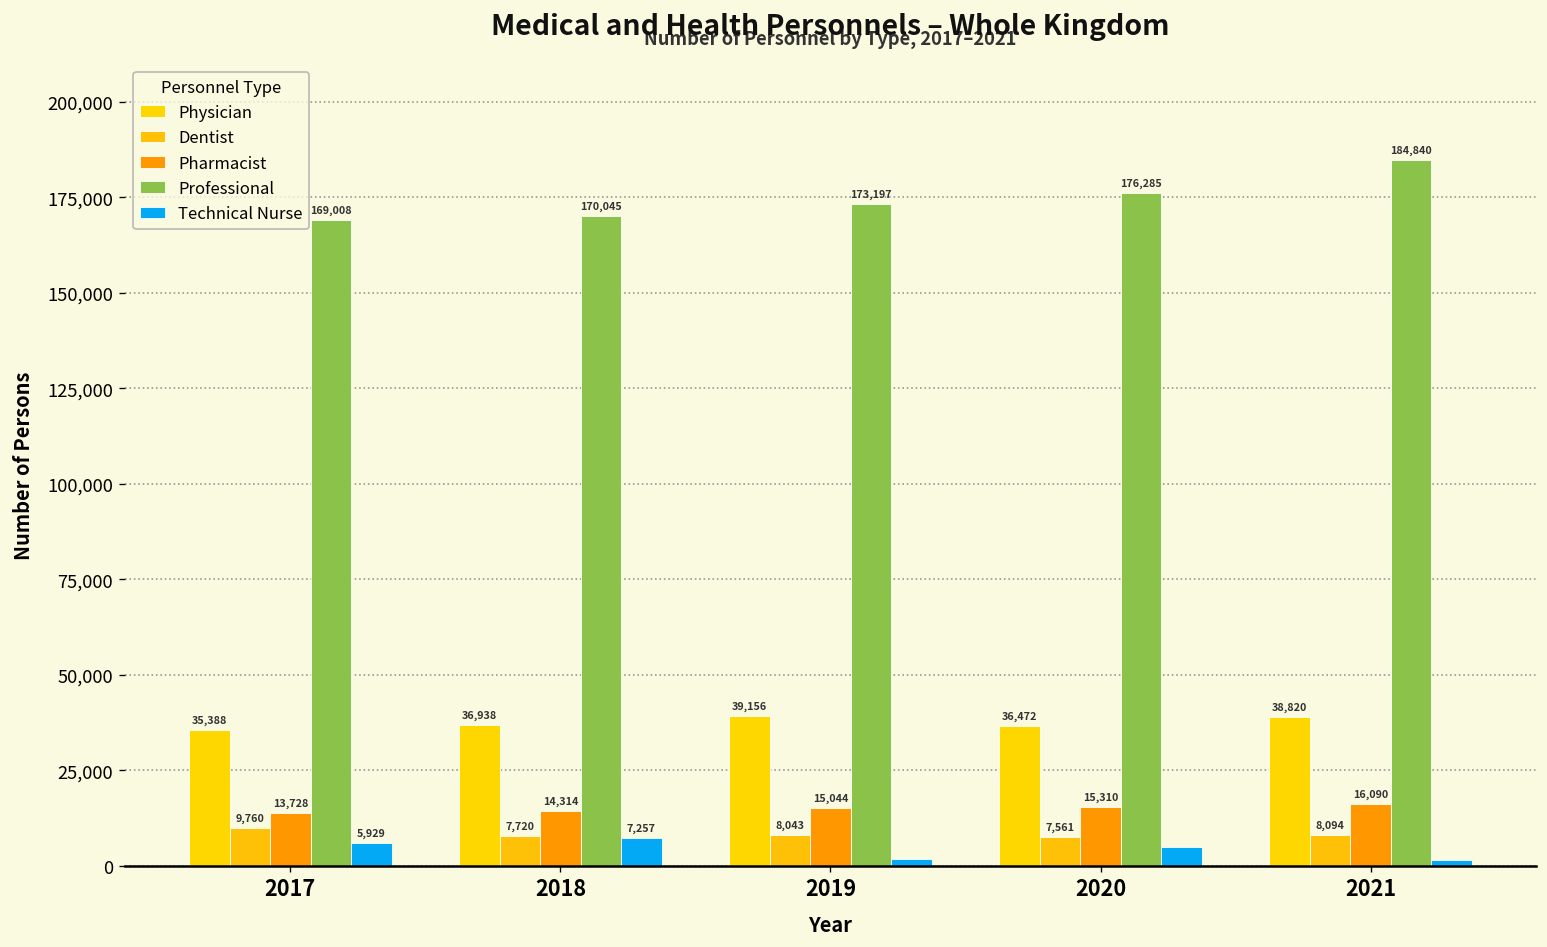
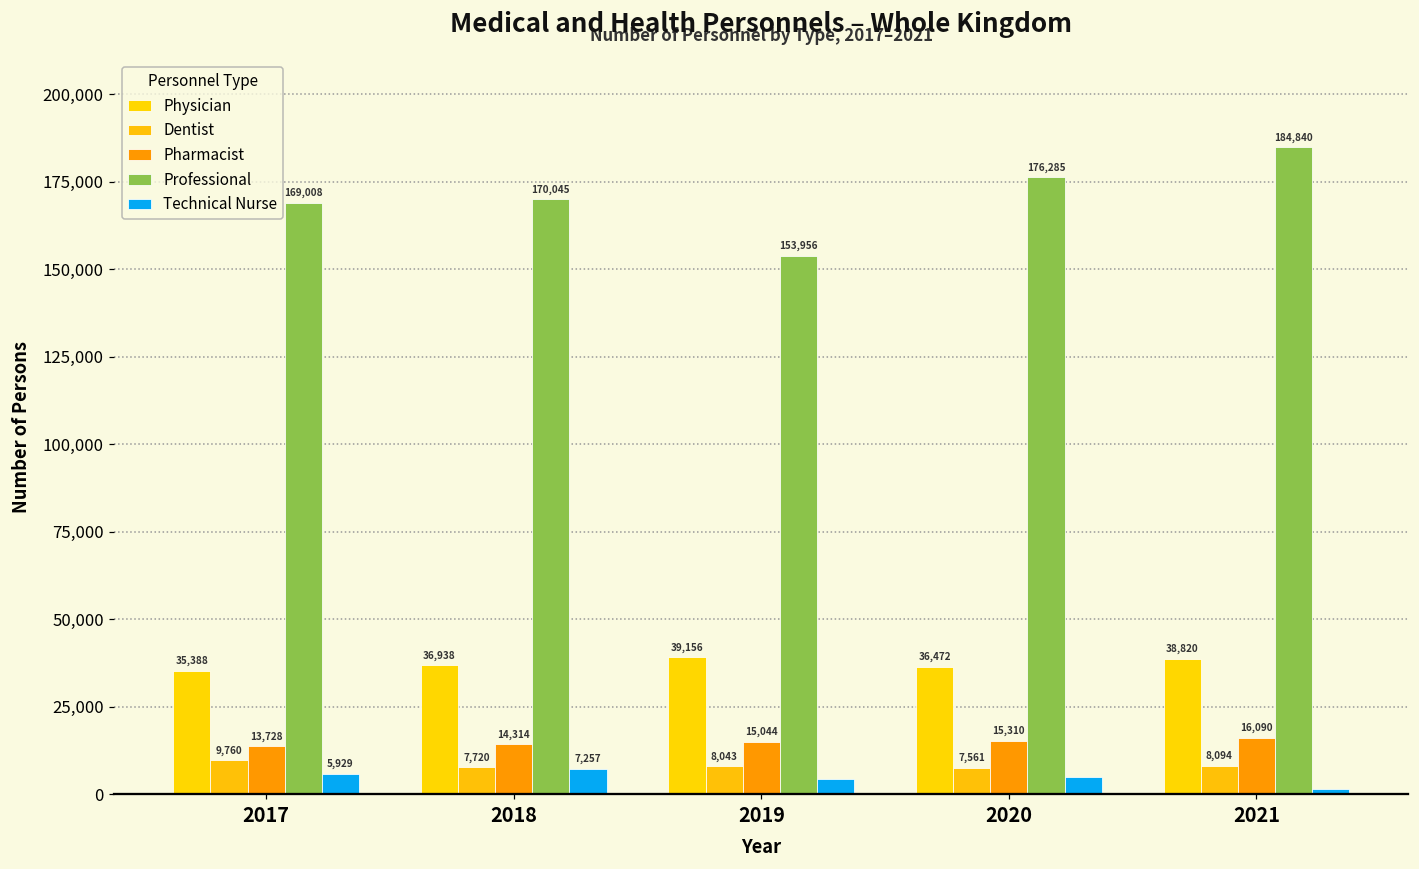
  {
    "Professional": {
      "2017": "169,008",
      "2018": "170,045",
-     "2019": "173,197",
+     "2019": "153,956",
      "2020": "176,285",
      "2021": "184,840"
    },
    "Technical Nurse": {
-     "2019": "2,000",
+     "2019": "4,000",
      "2020": "5,000",
      "2021": "2,000"
    }
  }
